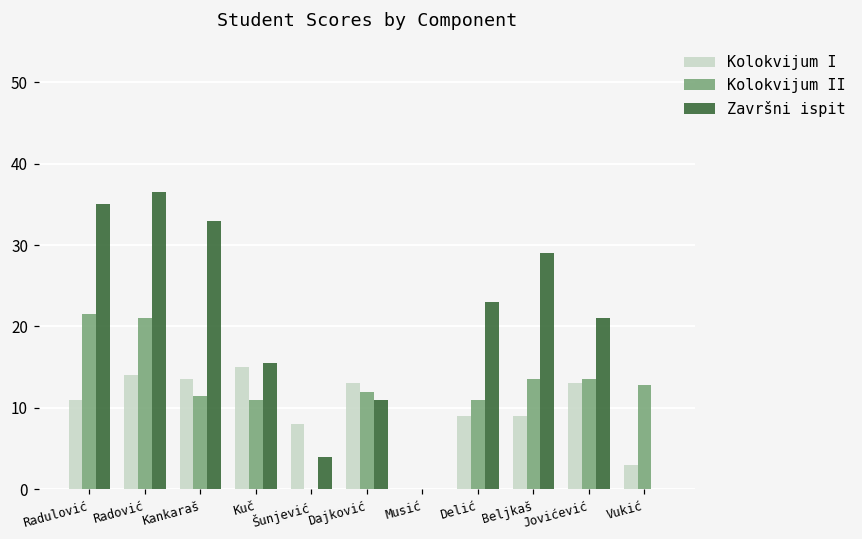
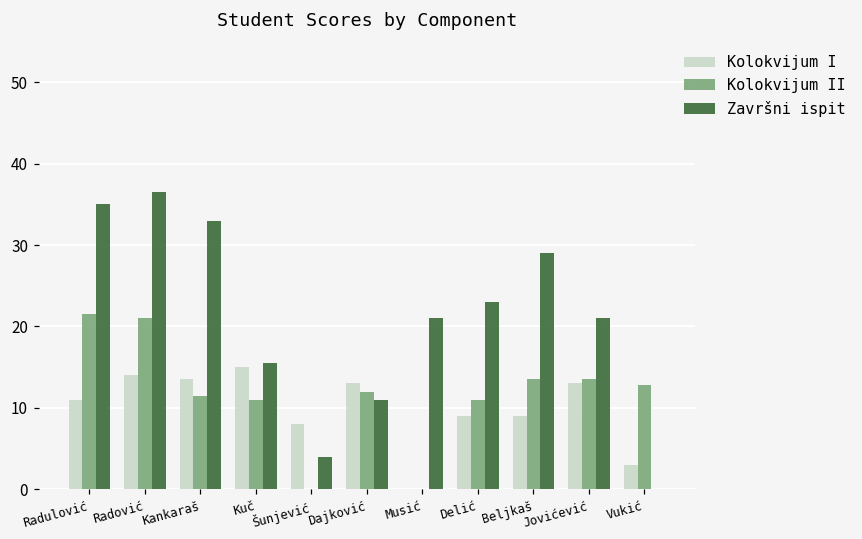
  {
    "Kolokvijum I": {
      "Radulović": 11,
      "Radović": 14,
      "Kankaraš": 14,
      "Kuč": 15,
      "Šunjević": 8,
      "Dajković": 13,
      "Musić": 0,
      "Delić": 9,
      "Beljkaš": 9,
      "Jovićević": 13,
      "Vukić": 3
    },
    "Kolokvijum II": {
      "Radulović": 22,
      "Radović": 21,
      "Kankaraš": 12,
      "Kuč": 11,
      "Šunjević": 0,
      "Dajković": 12,
      "Musić": 0,
      "Delić": 11,
      "Beljkaš": 14,
      "Jovićević": 14,
      "Vukić": 13
    },
    "Završni ispit": {
      "Radulović": 35,
      "Radović": 37,
      "Kankaraš": 33,
      "Kuč": 16,
      "Šunjević": 4,
      "Dajković": 11,
-     "Musić": 0,
+     "Musić": 21,
      "Delić": 23,
      "Beljkaš": 29,
      "Jovićević": 21,
      "Vukić": 0
    }
  }
